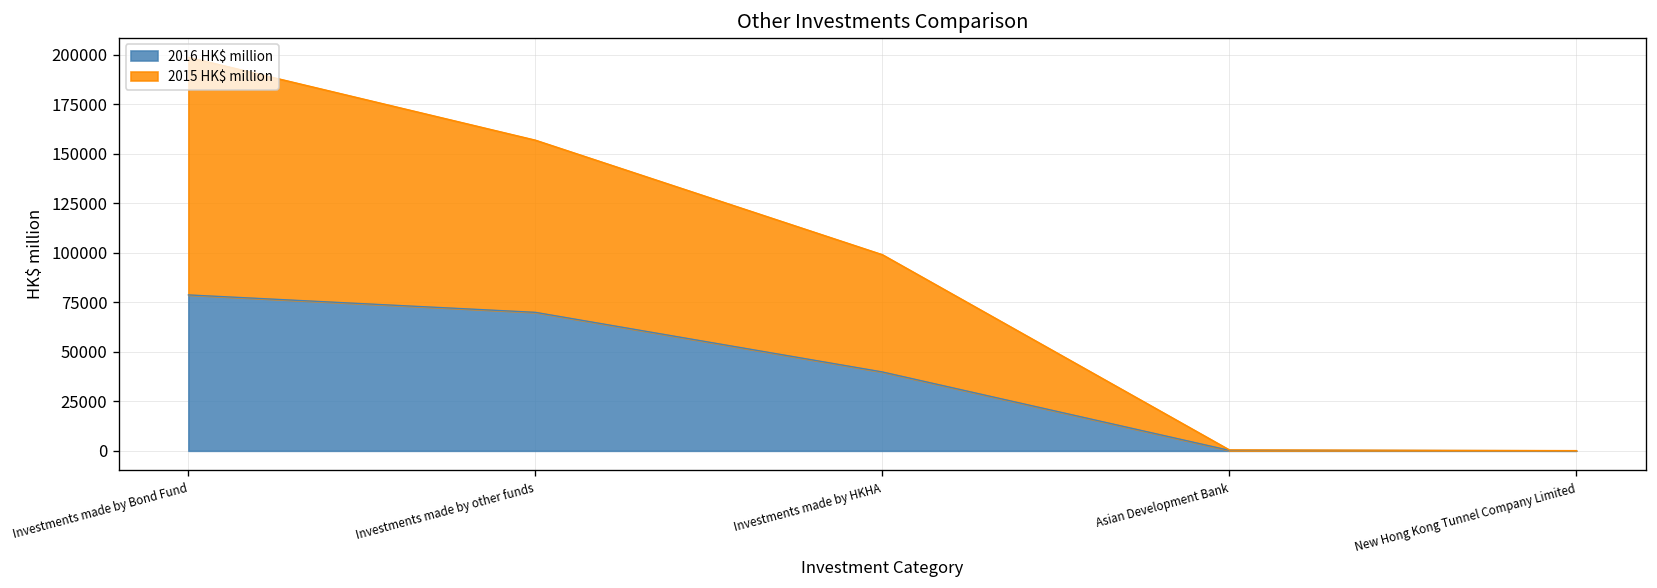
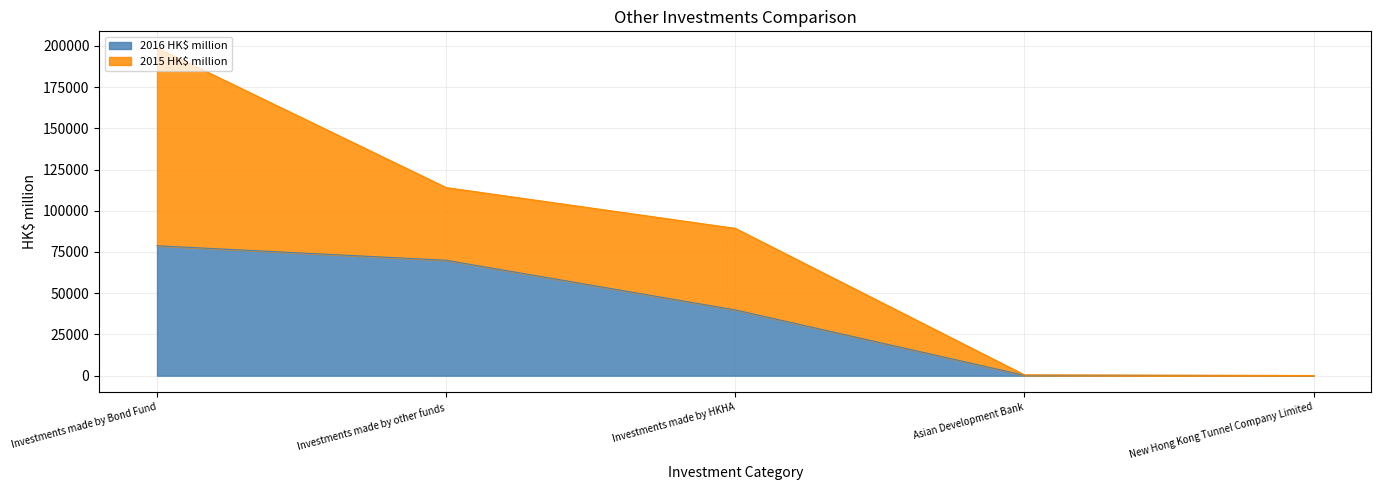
  {
    "2016 HK$ million": {
      "Investments made by Bond Fund": 79000,
      "Investments made by other funds": 70000,
      "Investments made by HKHA": 40000
    },
    "2015 HK$ million": {
-     "Investments made by other funds": 87000,
-     "Investments made by HKHA": 59000
+     "Investments made by other funds": 44000,
+     "Investments made by HKHA": 49000
    }
  }
